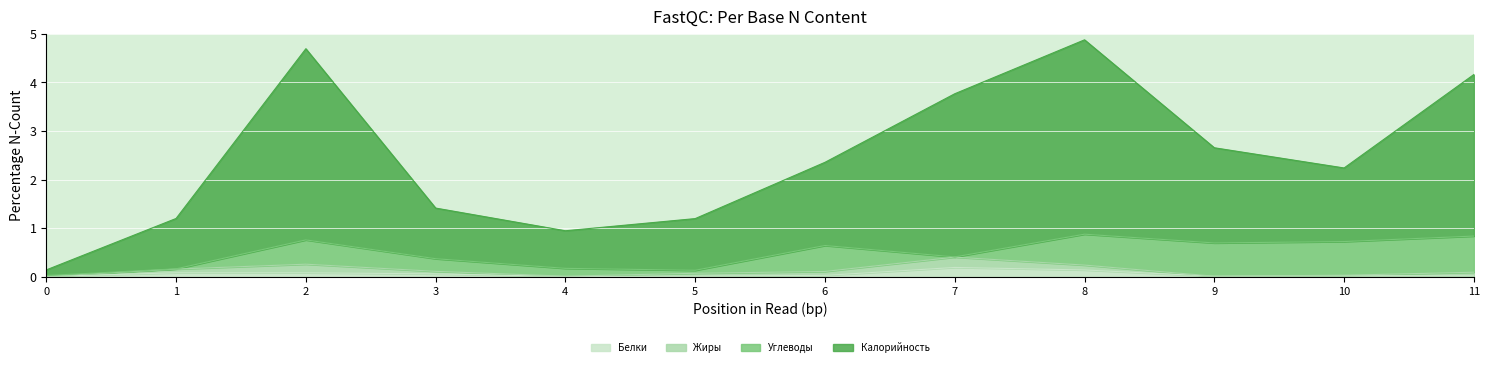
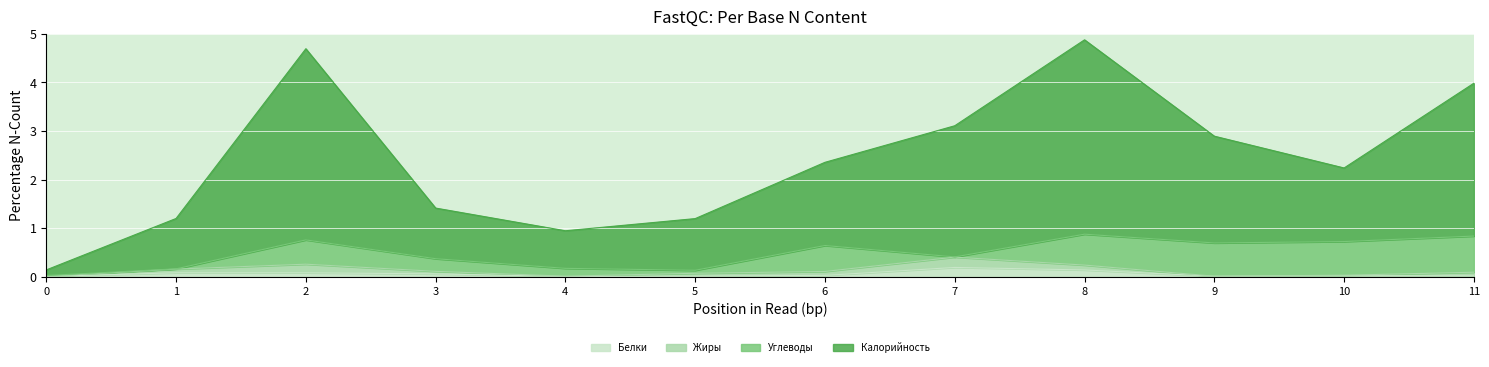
  {
    "Углеводы": {
      "2": 0.5,
      "3": 0.3,
      "4": 0.2,
      "5": 0.1,
      "6": 0.5,
      "8": 0.6,
      "9": 0.7,
      "10": 0.7,
      "11": 0.7
    },
    "Калорийность": {
      "0": 0.1,
      "1": 1.0,
      "2": 3.9,
      "3": 1.0,
      "4": 0.8,
      "5": 1.1,
      "6": 1.7,
-     "7": 3.4,
+     "7": 2.7,
      "8": 4.0,
-     "9": 2.0,
+     "9": 2.2,
      "10": 1.5,
-     "11": 3.3
+     "11": 3.1
    }
  }
